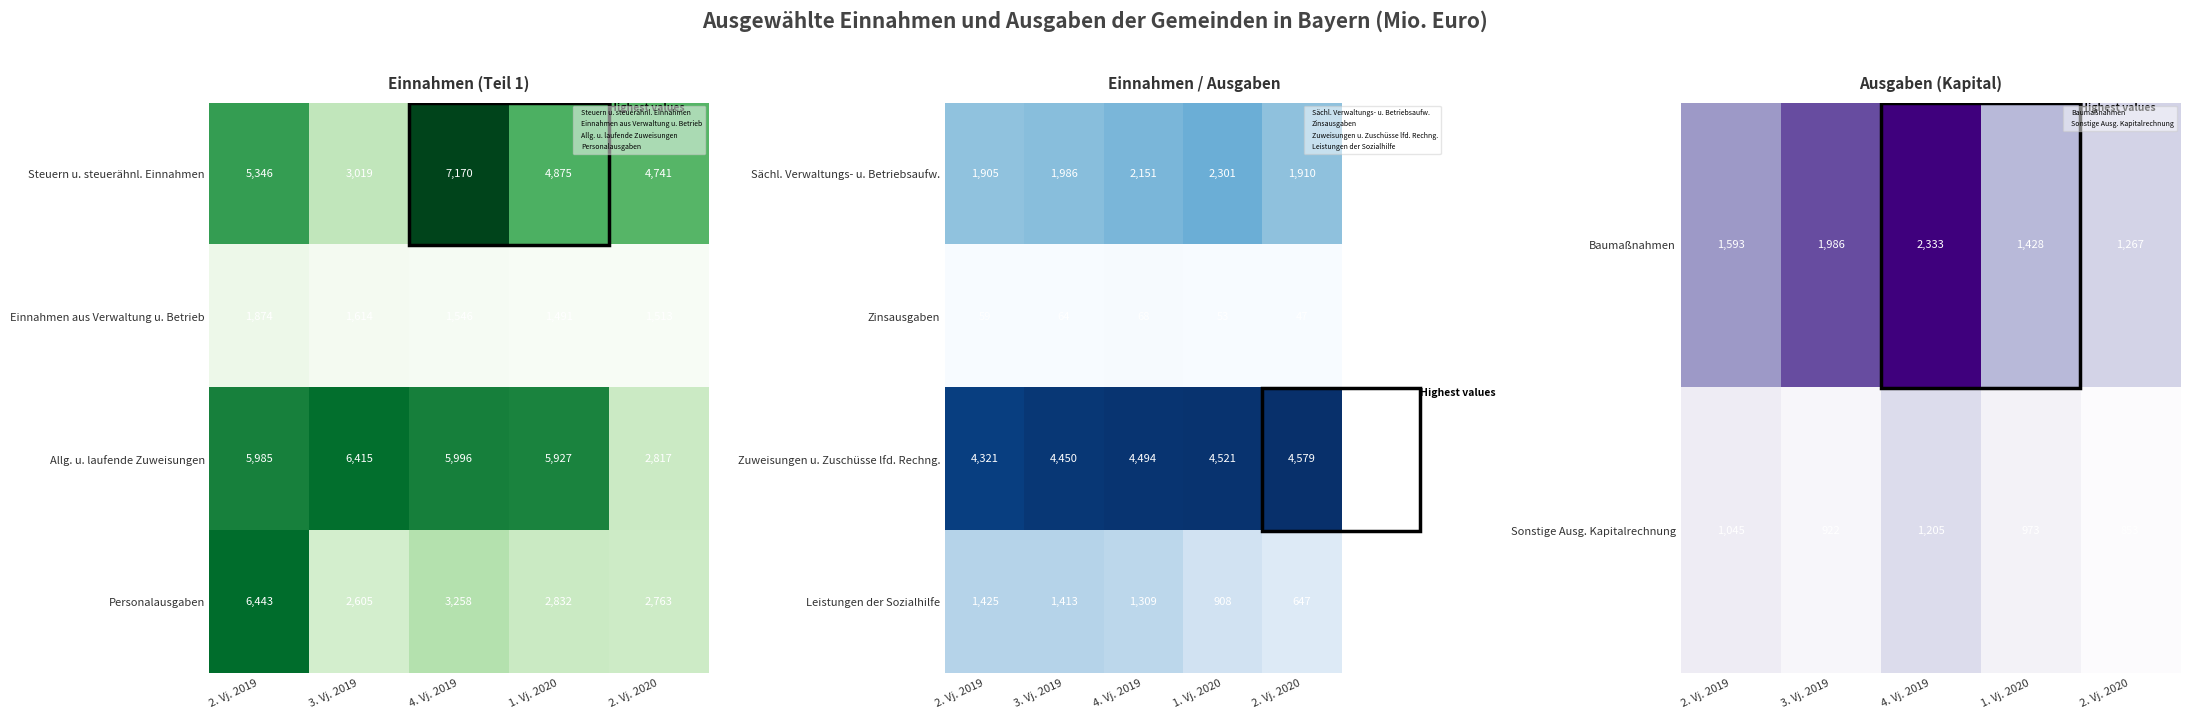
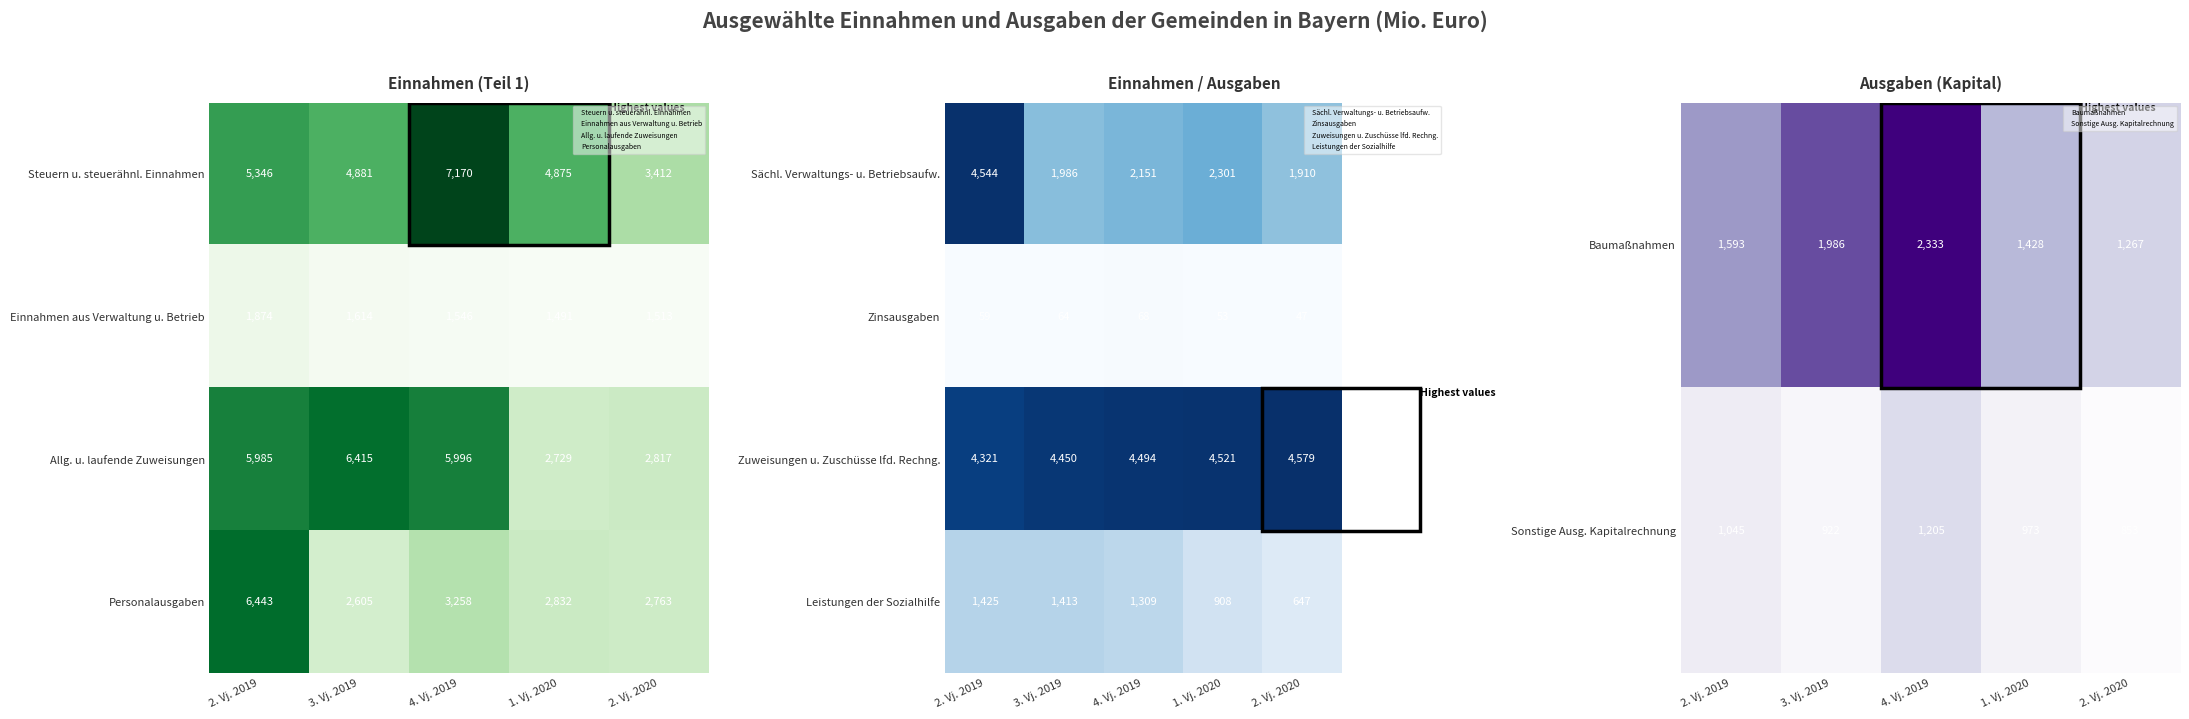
  {
    "Einnahmen (Teil 1)": {
      "Steuern u. steuerähnl. Einnahmen": {
        "2. Vj. 2019": "5,346",
-       "3. Vj. 2019": "3,019",
+       "3. Vj. 2019": "4,881",
        "4. Vj. 2019": "7,170",
        "1. Vj. 2020": "4,875",
-       "2. Vj. 2020": "4,741"
+       "2. Vj. 2020": "3,412"
      },
      "Allg. u. laufende Zuweisungen": {
        "2. Vj. 2019": "5,985",
        "3. Vj. 2019": "6,415",
        "4. Vj. 2019": "5,996",
-       "1. Vj. 2020": "5,927",
+       "1. Vj. 2020": "2,729",
        "2. Vj. 2020": "2,817"
      },
      "Personalausgaben": {
        "2. Vj. 2019": "6,443",
        "3. Vj. 2019": "2,605",
        "4. Vj. 2019": "3,258",
        "1. Vj. 2020": "2,832",
        "2. Vj. 2020": "2,763"
      }
    },
    "Einnahmen / Ausgaben": {
      "Sächl. Verwaltungs- u. Betriebsaufw.": {
-       "2. Vj. 2019": "1,905",
+       "2. Vj. 2019": "4,544",
        "3. Vj. 2019": "1,986",
        "4. Vj. 2019": "2,151",
        "1. Vj. 2020": "2,301",
        "2. Vj. 2020": "1,910"
      },
      "Zuweisungen u. Zuschüsse lfd. Rechng.": {
        "2. Vj. 2019": "4,321",
        "3. Vj. 2019": "4,450",
        "4. Vj. 2019": "4,494",
        "1. Vj. 2020": "4,521",
        "2. Vj. 2020": "4,579"
      },
      "Leistungen der Sozialhilfe": {
        "2. Vj. 2019": "1,425",
        "3. Vj. 2019": "1,413",
        "4. Vj. 2019": "1,309"
      }
    },
    "Ausgaben (Kapital)": {
      "Baumaßnahmen": {
        "2. Vj. 2019": "1,593",
        "3. Vj. 2019": "1,986",
        "4. Vj. 2019": "2,333",
        "1. Vj. 2020": "1,428"
      }
    }
  }
